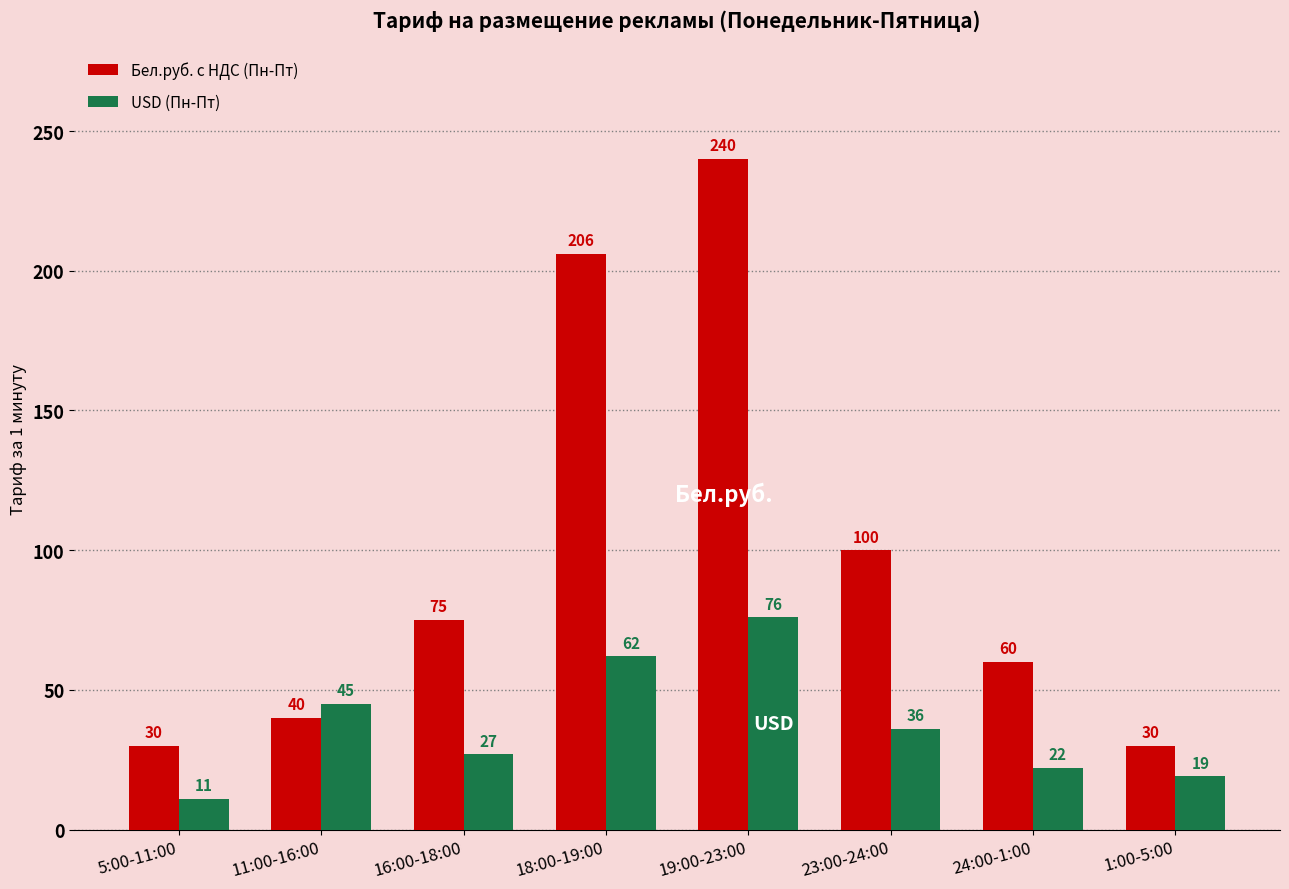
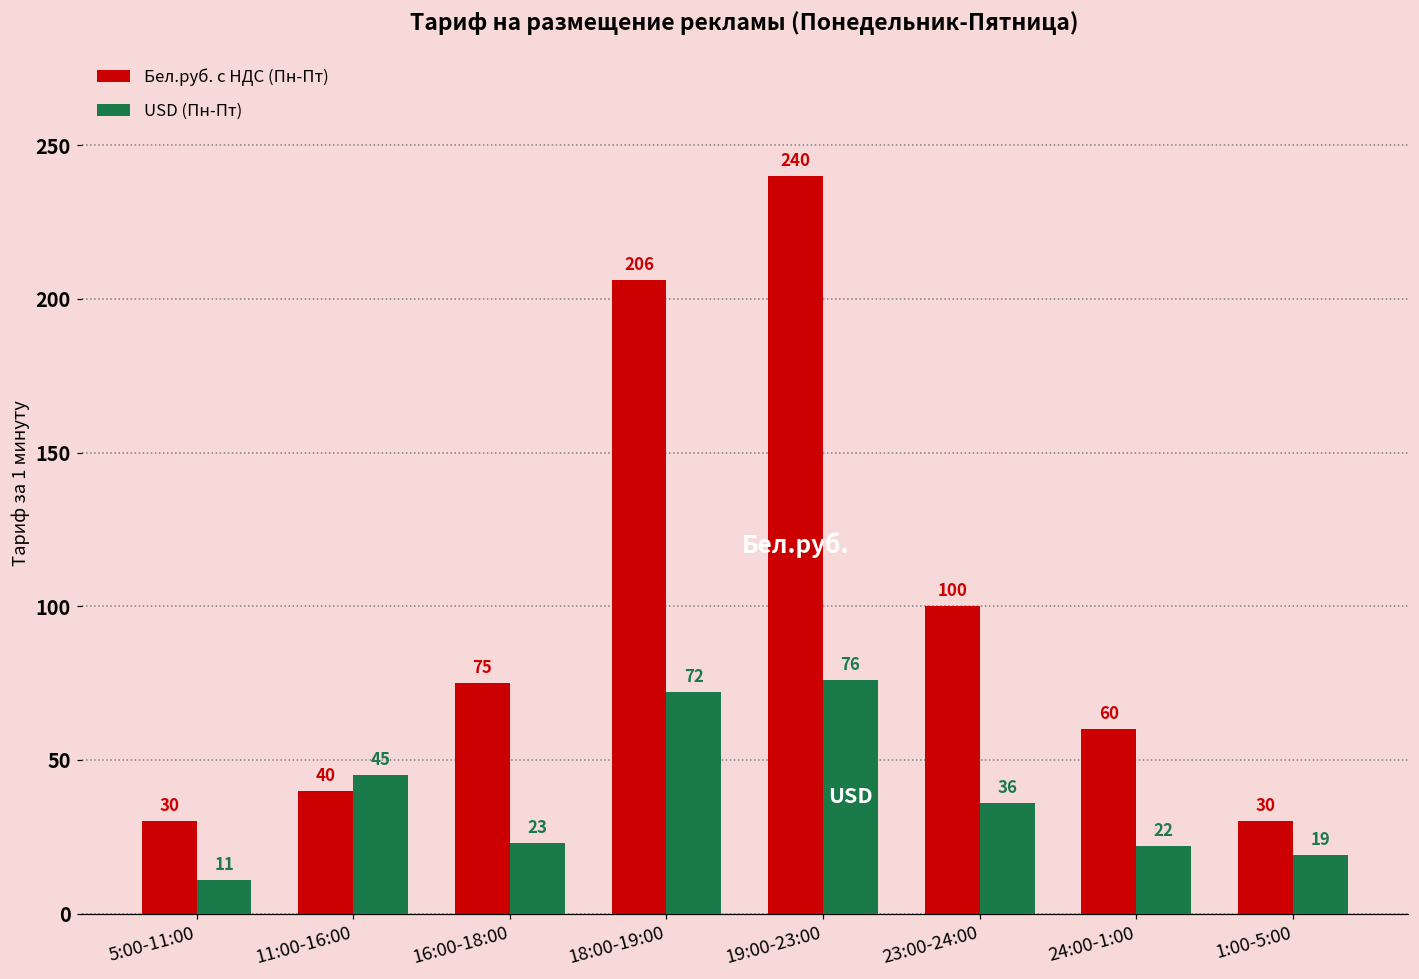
  {
    "Бел.руб. с НДС (Пн-Пт)": {
      "5:00-11:00": 30,
      "11:00-16:00": 40,
      "16:00-18:00": 75,
      "18:00-19:00": 206,
      "19:00-23:00": 240,
      "23:00-24:00": 100,
      "24:00-1:00": 60,
      "1:00-5:00": 30
    },
    "USD (Пн-Пт)": {
      "5:00-11:00": 11,
      "11:00-16:00": 45,
-     "16:00-18:00": 27,
-     "18:00-19:00": 62,
+     "16:00-18:00": 23,
+     "18:00-19:00": 72,
      "19:00-23:00": 76,
      "23:00-24:00": 36,
      "24:00-1:00": 22,
      "1:00-5:00": 19
    }
  }
